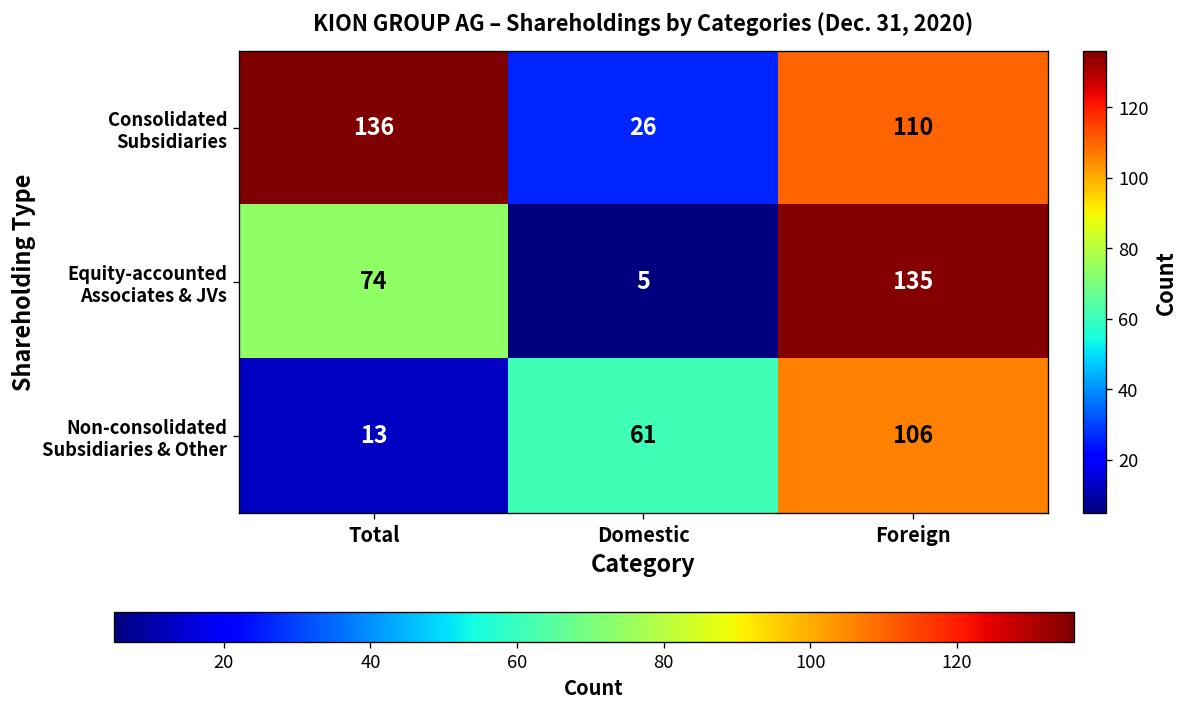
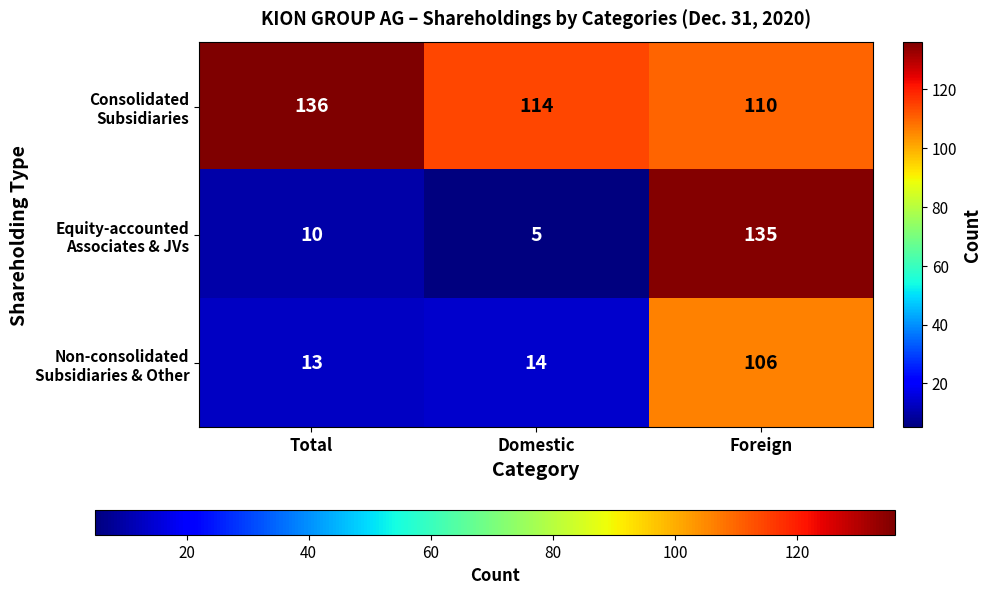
  {
    "Consolidated Subsidiaries": {
      "Total": 136,
-     "Domestic": 26,
+     "Domestic": 114,
      "Foreign": 110
    },
    "Equity-accounted Associates & JVs": {
-     "Total": 74,
+     "Total": 10,
      "Domestic": 5,
      "Foreign": 135
    },
    "Non-consolidated Subsidiaries & Other": {
      "Total": 13,
-     "Domestic": 61,
+     "Domestic": 14,
      "Foreign": 106
    }
  }
